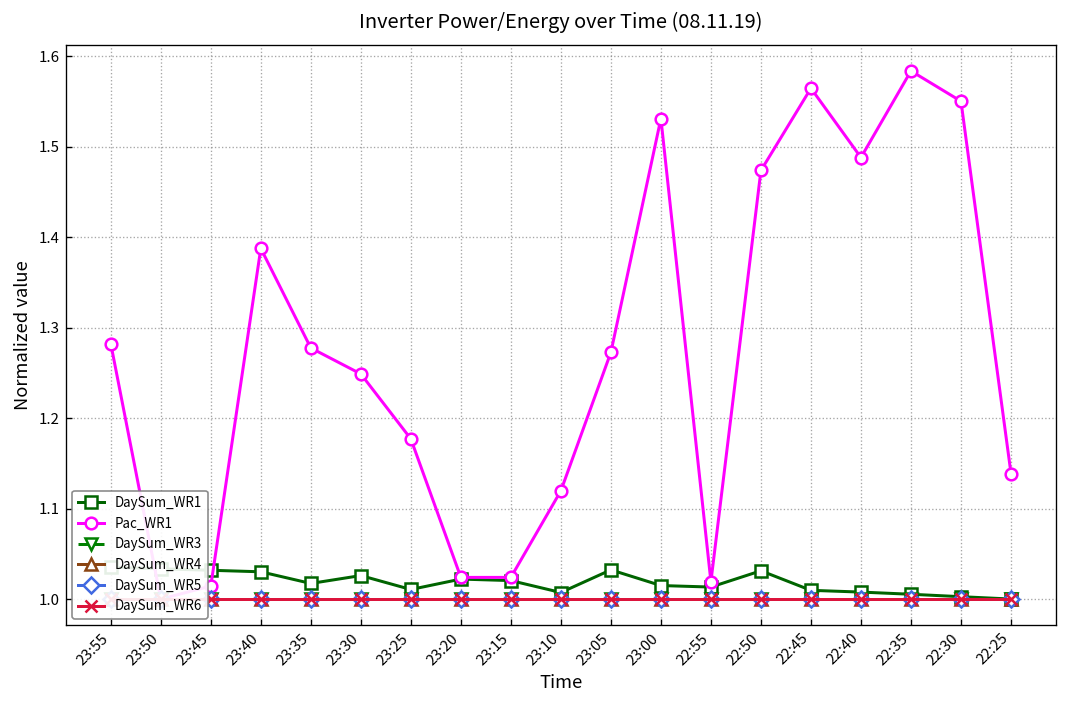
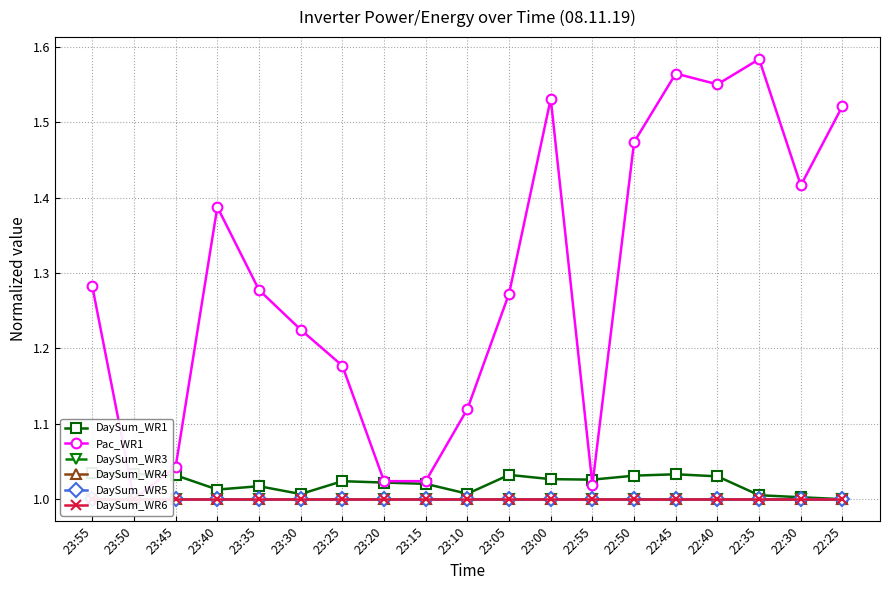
  {
    "DaySum_WR1": {
      "23:45": 1.03,
-     "23:40": 1.03,
+     "23:40": 1.01,
      "23:35": 1.02,
-     "23:30": 1.03,
-     "23:25": 1.01,
+     "23:30": 1.01,
+     "23:25": 1.02,
      "23:15": 1.02,
      "23:10": 1.01,
      "23:05": 1.03,
-     "23:00": 1.01,
-     "22:55": 1.01,
+     "23:00": 1.03,
+     "22:55": 1.03,
      "22:50": 1.03,
-     "22:45": 1.01,
-     "22:40": 1.01,
+     "22:45": 1.03,
+     "22:40": 1.03,
      "22:35": 1.01
    },
    "Pac_WR1": {
      "23:55": 1.28,
-     "23:45": 1.01,
+     "23:45": 1.04,
      "23:40": 1.39,
      "23:35": 1.28,
-     "23:30": 1.25,
+     "23:30": 1.22,
      "23:25": 1.18,
      "23:15": 1.02,
      "23:10": 1.12,
      "23:05": 1.27,
      "23:00": 1.53,
      "22:55": 1.02,
      "22:50": 1.47,
      "22:45": 1.56,
-     "22:40": 1.49,
+     "22:40": 1.55,
      "22:35": 1.58,
-     "22:30": 1.55,
-     "22:25": 1.14
+     "22:30": 1.42,
+     "22:25": 1.52
    },
    "DaySum_WR6": {
      "23:45": 1.00,
      "23:40": 1.00,
      "23:35": 1.00,
      "23:30": 1.00,
      "23:25": 1.00,
      "23:20": 1.00,
      "23:15": 1.00,
      "23:10": 1.00,
      "23:05": 1.00,
      "23:00": 1.00,
      "22:55": 1.00,
      "22:50": 1.00,
      "22:45": 1.00,
      "22:40": 1.00,
      "22:35": 1.00
    }
  }
